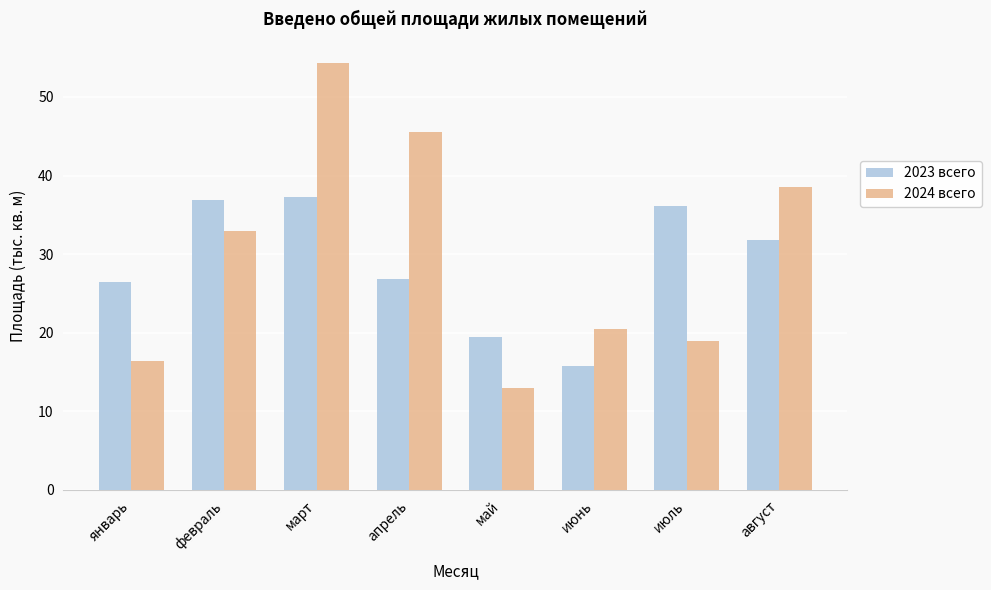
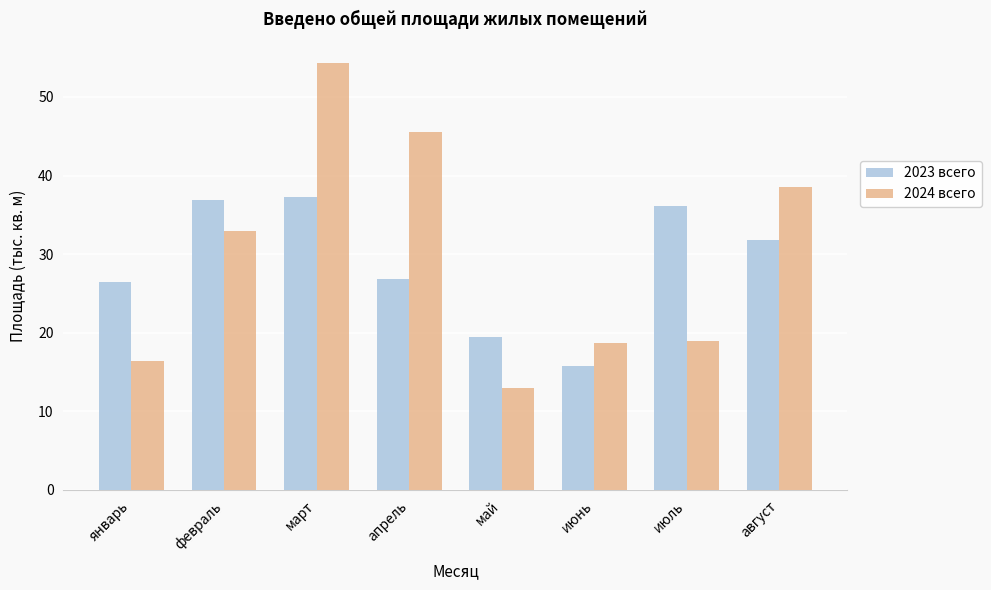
  {
    "2023 всего": {
      "январь": 27,
      "февраль": 37,
      "март": 37,
      "апрель": 27,
      "май": 19,
      "июнь": 16,
      "июль": 36,
      "август": 32
    },
    "2024 всего": {
      "январь": 16,
      "февраль": 33,
      "март": 54,
      "апрель": 46,
      "май": 13,
-     "июнь": 21,
+     "июнь": 19,
      "июль": 19,
      "август": 39
    }
  }
